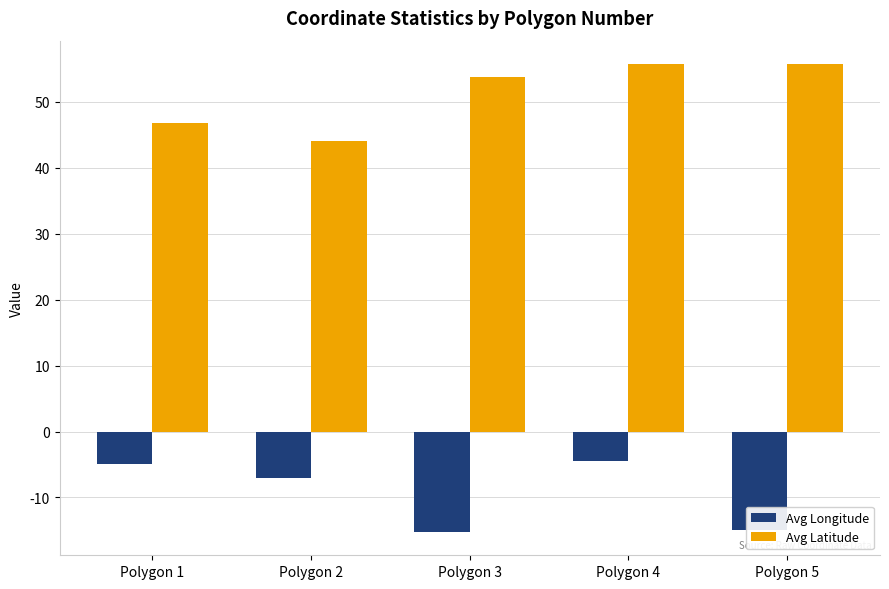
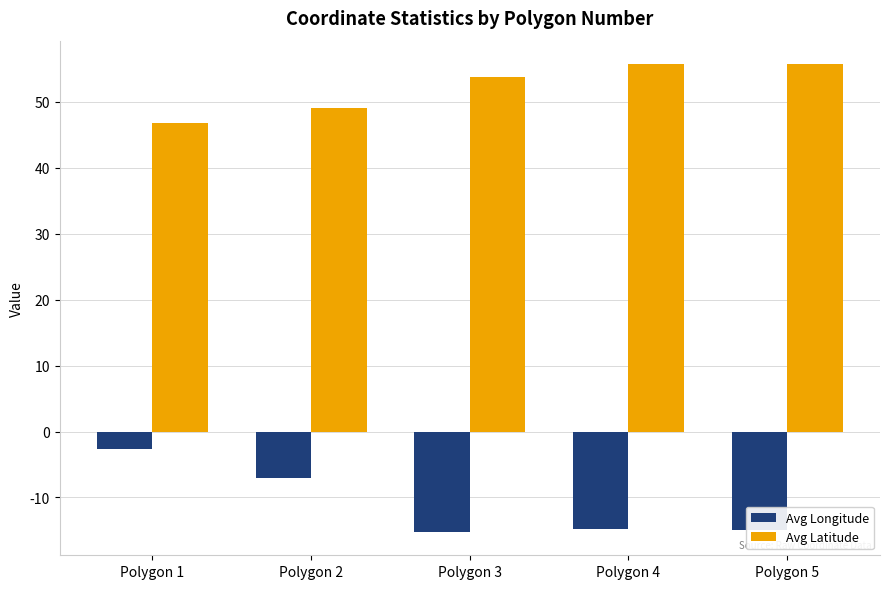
  {
    "Avg Longitude": {
-     "Polygon 1": -5,
+     "Polygon 1": -3,
      "Polygon 2": -7,
      "Polygon 3": -15,
-     "Polygon 4": -5
+     "Polygon 4": -15
    },
    "Avg Latitude": {
      "Polygon 1": 47,
-     "Polygon 2": 44,
+     "Polygon 2": 49,
      "Polygon 3": 54,
      "Polygon 4": 56,
      "Polygon 5": 56
    }
  }
